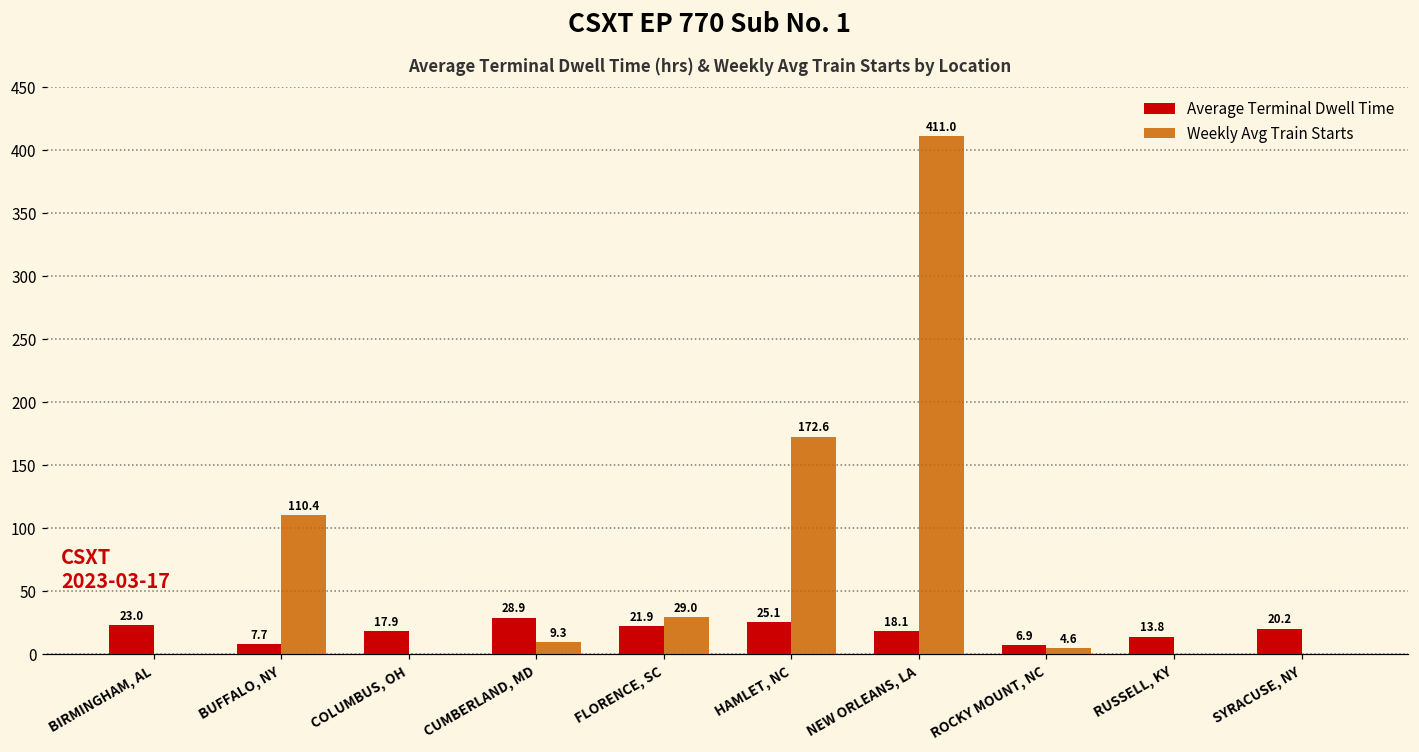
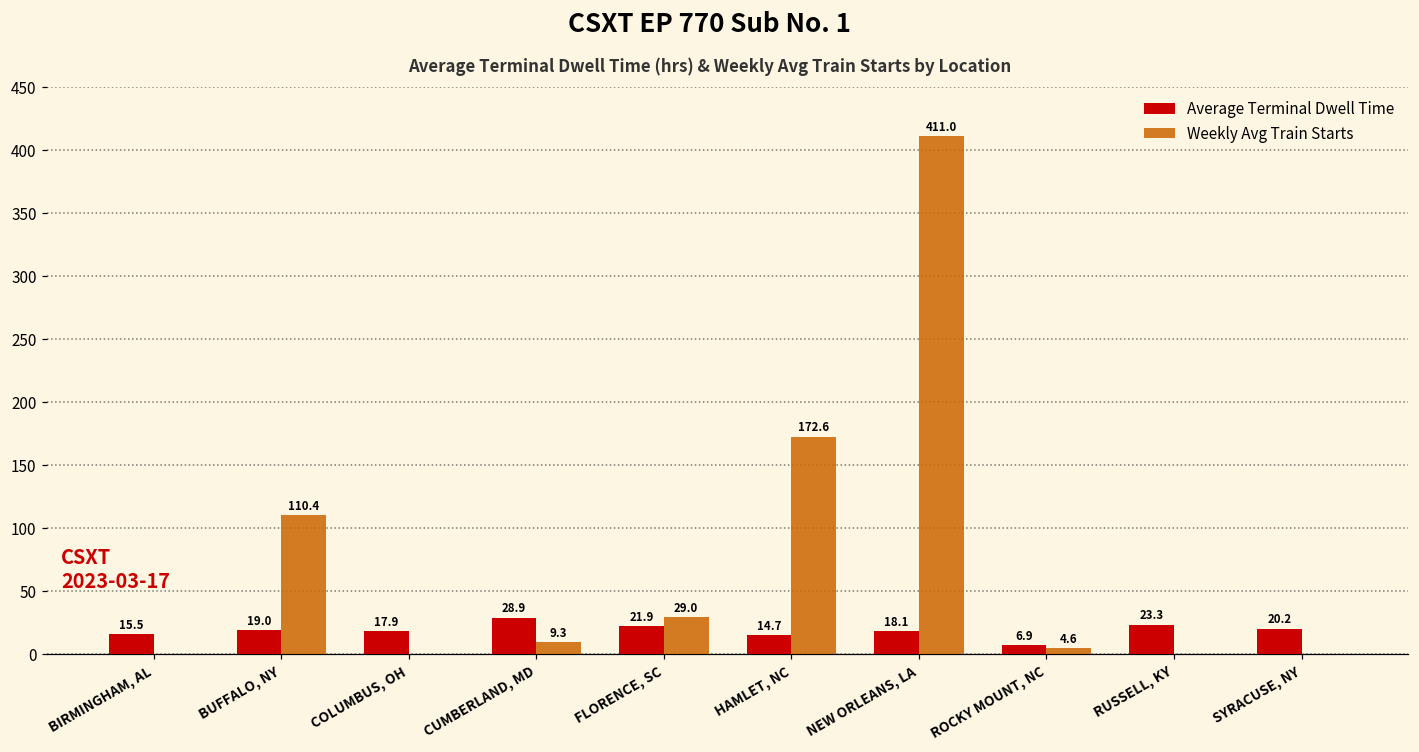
  {
    "Average Terminal Dwell Time": {
-     "BIRMINGHAM, AL": 23.0,
-     "BUFFALO, NY": 7.7,
+     "BIRMINGHAM, AL": 15.5,
+     "BUFFALO, NY": 19.0,
      "COLUMBUS, OH": 17.9,
      "CUMBERLAND, MD": 28.9,
      "FLORENCE, SC": 21.9,
-     "HAMLET, NC": 25.1,
+     "HAMLET, NC": 14.7,
      "NEW ORLEANS, LA": 18.1,
      "ROCKY MOUNT, NC": 6.9,
-     "RUSSELL, KY": 13.8,
+     "RUSSELL, KY": 23.3,
      "SYRACUSE, NY": 20.2
    },
    "Weekly Avg Train Starts": {
      "BUFFALO, NY": 110.4,
      "CUMBERLAND, MD": 9.3,
      "FLORENCE, SC": 29.0,
      "HAMLET, NC": 172.6,
      "NEW ORLEANS, LA": 411.0,
      "ROCKY MOUNT, NC": 4.6
    }
  }
